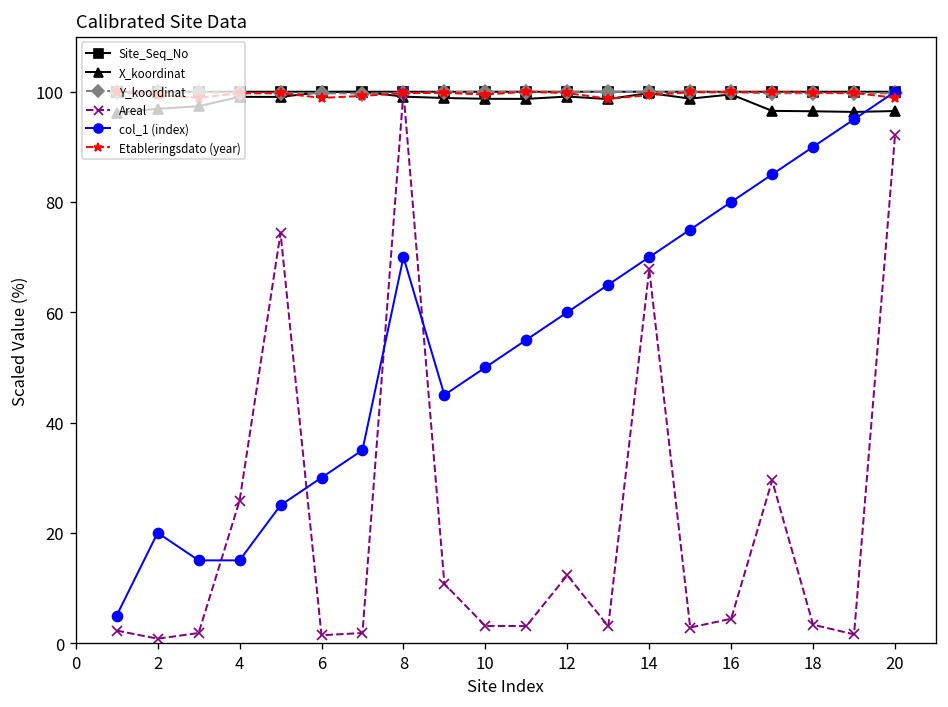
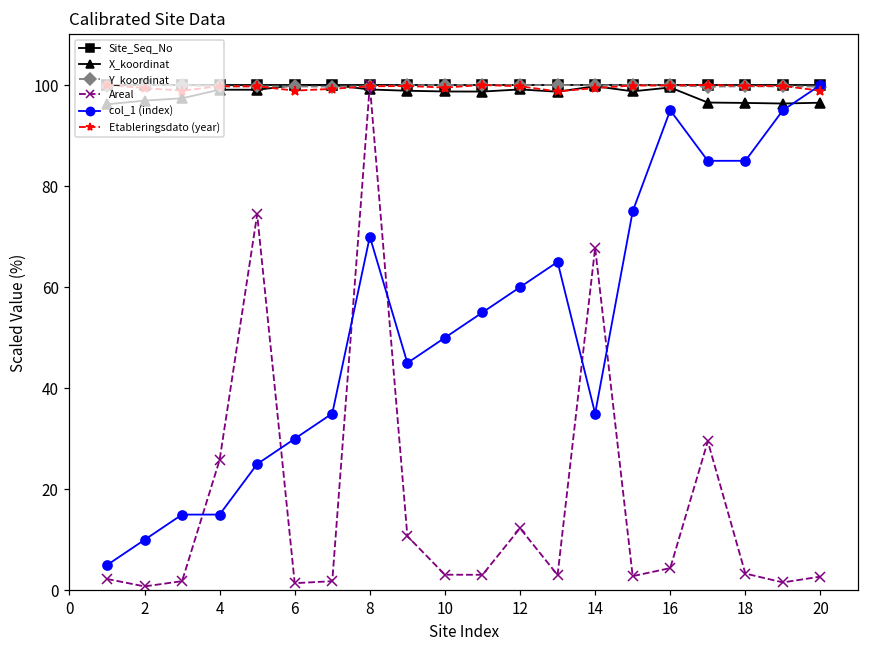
  {
    "Areal": {
      "2": 1,
      "4": 26,
      "6": 1,
      "10": 3,
      "12": 12,
      "14": 68,
      "16": 4,
      "18": 3,
-     "20": 92
+     "20": 3
    },
    "col_1 (index)": {
-     "2": 20,
+     "2": 10,
      "4": 15,
      "6": 30,
      "8": 70,
      "10": 50,
      "12": 60,
-     "14": 70,
-     "16": 80,
-     "18": 90
+     "14": 35,
+     "16": 95,
+     "18": 85
    },
    "Etableringsdato (year)": {
      "6": 99,
      "20": 99
    }
  }
